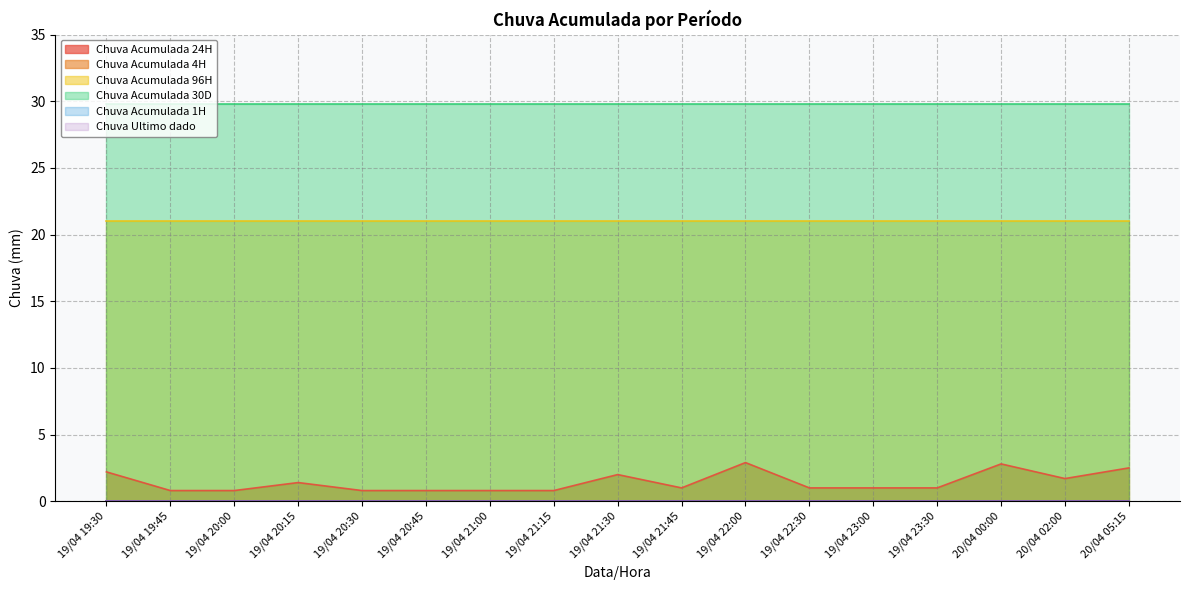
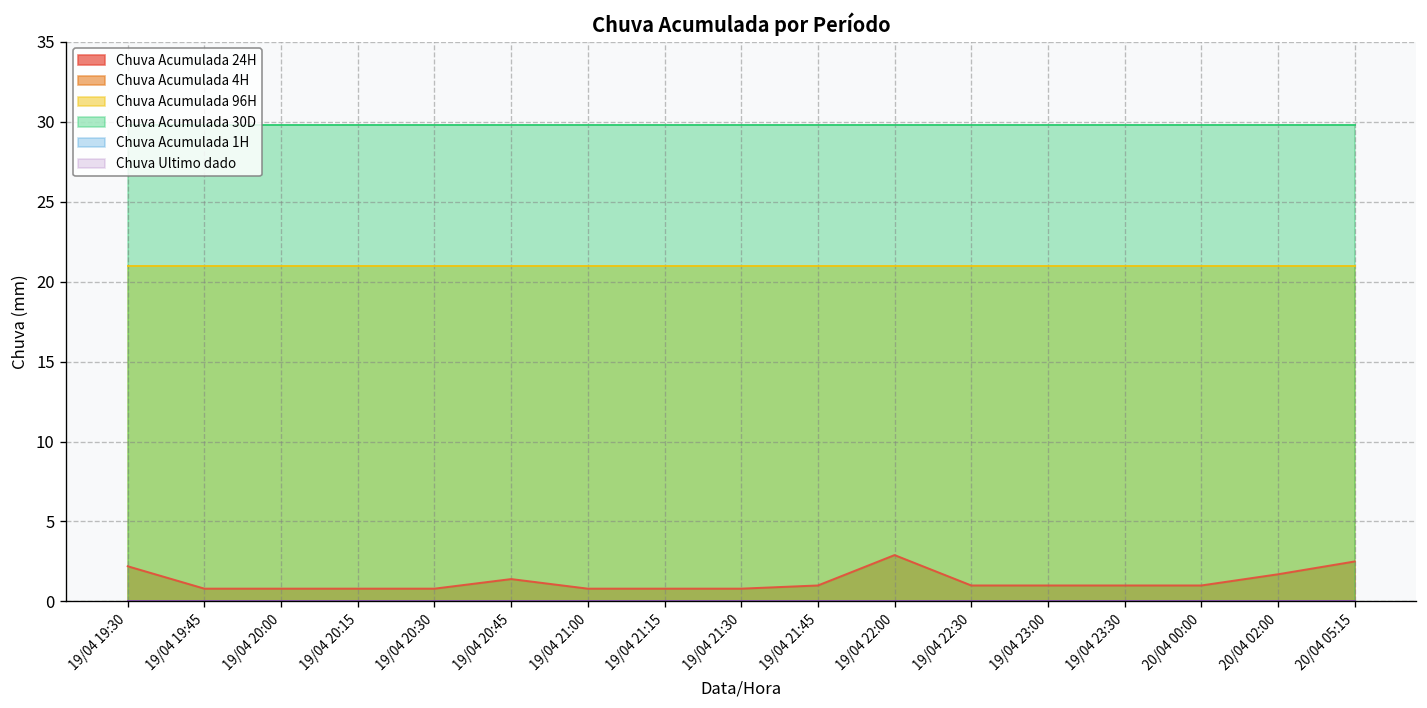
  {
    "Chuva Acumulada 24H": {
      "19/04 19:30": 2.2,
      "19/04 19:45": 0.8,
      "19/04 20:00": 0.8,
-     "19/04 20:15": 1.4,
+     "19/04 20:15": 0.8,
      "19/04 20:30": 0.8,
-     "19/04 20:45": 0.8,
+     "19/04 20:45": 1.4,
      "19/04 21:00": 0.8,
      "19/04 21:15": 0.8,
-     "19/04 21:30": 2.0,
+     "19/04 21:30": 0.8,
      "19/04 21:45": 1.0,
      "19/04 22:00": 2.9,
      "19/04 22:30": 1.0,
      "19/04 23:00": 1.0,
      "19/04 23:30": 1.0,
-     "20/04 00:00": 2.8,
+     "20/04 00:00": 1.0,
      "20/04 02:00": 1.7,
      "20/04 05:15": 2.5
    },
    "Chuva Ultimo dado": {
      "19/04 19:30": 0.0,
      "19/04 19:45": 0.0,
      "19/04 20:00": 0.0,
      "19/04 20:15": 0.0,
      "19/04 20:30": 0.0,
      "19/04 20:45": 0.0,
      "19/04 21:00": 0.0,
      "19/04 21:15": 0.0,
      "19/04 21:30": 0.0,
      "19/04 21:45": 0.0,
      "19/04 22:00": 0.0,
      "19/04 22:30": 0.0,
      "19/04 23:00": 0.0,
      "19/04 23:30": 0.0,
      "20/04 00:00": 0.0,
      "20/04 02:00": 0.0,
      "20/04 05:15": 0.0
    },
    "Chuva Acumulada 96H": {
      "19/04 19:30": 21.0,
      "19/04 19:45": 21.0,
      "19/04 20:00": 21.0,
      "19/04 20:15": 21.0,
      "19/04 20:30": 21.0,
      "19/04 20:45": 21.0,
      "19/04 21:00": 21.0,
      "19/04 21:15": 21.0,
      "19/04 21:30": 21.0,
      "19/04 21:45": 21.0,
      "19/04 22:00": 21.0,
      "19/04 22:30": 21.0,
      "19/04 23:00": 21.0,
      "19/04 23:30": 21.0,
      "20/04 00:00": 21.0,
      "20/04 02:00": 21.0,
      "20/04 05:15": 21.0
    },
    "Chuva Acumulada 30D": {
      "19/04 20:00": 29.8,
      "19/04 20:15": 29.8,
      "19/04 20:30": 29.8,
      "19/04 20:45": 29.8,
      "19/04 21:00": 29.8,
      "19/04 21:15": 29.8,
      "19/04 21:30": 29.8,
      "19/04 21:45": 29.8,
      "19/04 22:00": 29.8,
      "19/04 22:30": 29.8,
      "19/04 23:00": 29.8,
      "19/04 23:30": 29.8,
      "20/04 00:00": 29.8,
      "20/04 02:00": 29.8,
      "20/04 05:15": 29.8
    }
  }
